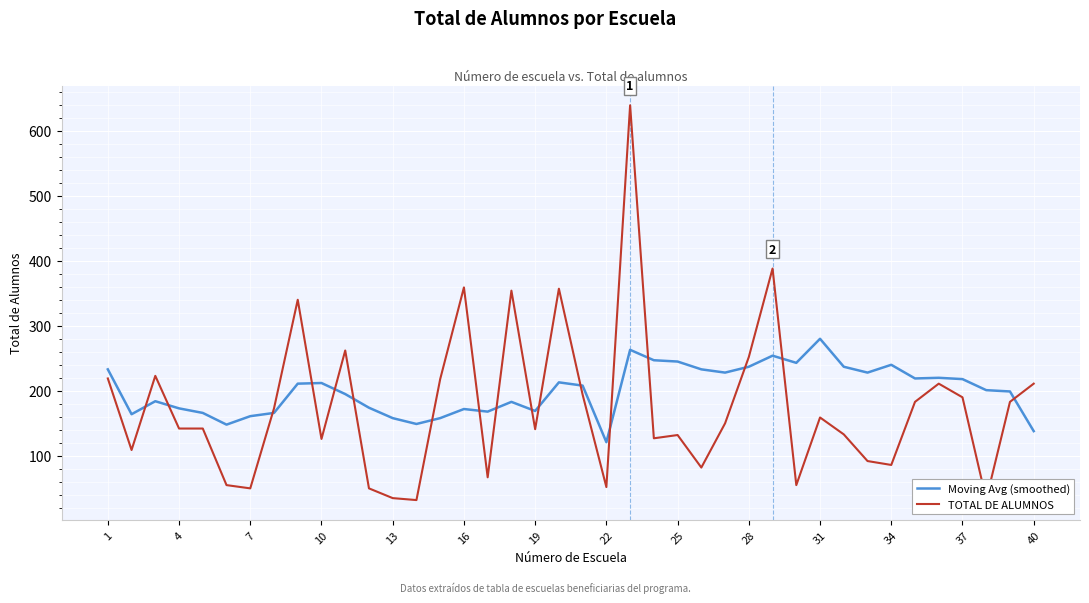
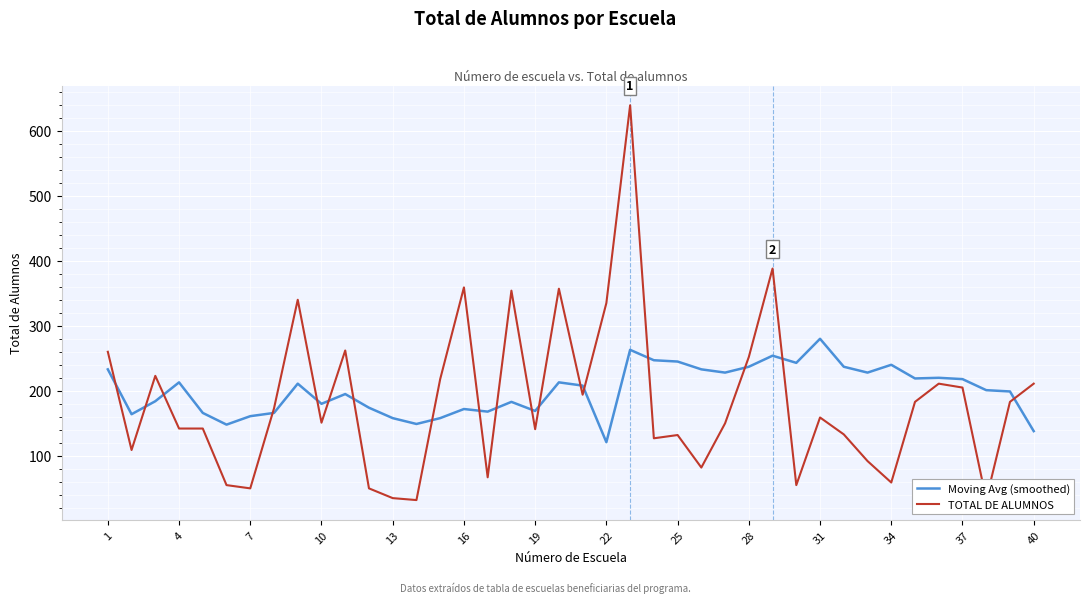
  {
    "Moving Avg (smoothed)": {
      "1": 230,
-     "4": 170,
+     "4": 210,
      "7": 160,
-     "10": 210,
+     "10": 180,
      "13": 160,
      "16": 170,
      "19": 170,
      "22": 120,
      "25": 250,
      "28": 240,
      "31": 280,
      "34": 240,
      "37": 220,
      "40": 140
    },
    "TOTAL DE ALUMNOS": {
-     "1": 220,
+     "1": 260,
      "4": 140,
      "7": 50,
-     "10": 130,
+     "10": 150,
      "13": 40,
      "16": 360,
      "19": 140,
-     "22": 50,
+     "22": 340,
      "25": 130,
      "28": 250,
      "31": 160,
-     "34": 90,
-     "37": 190,
+     "34": 60,
+     "37": 210,
      "40": 210
    }
  }
